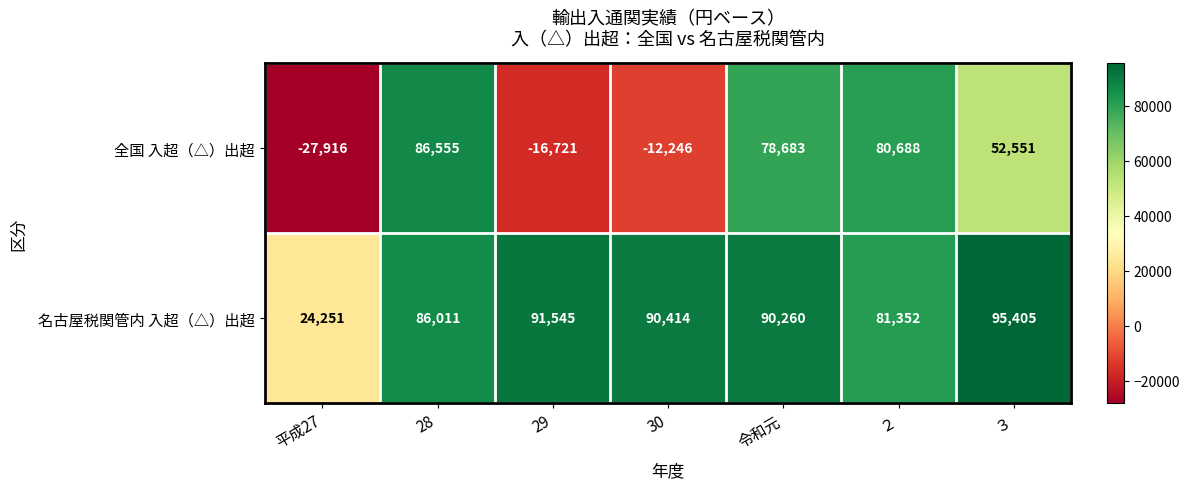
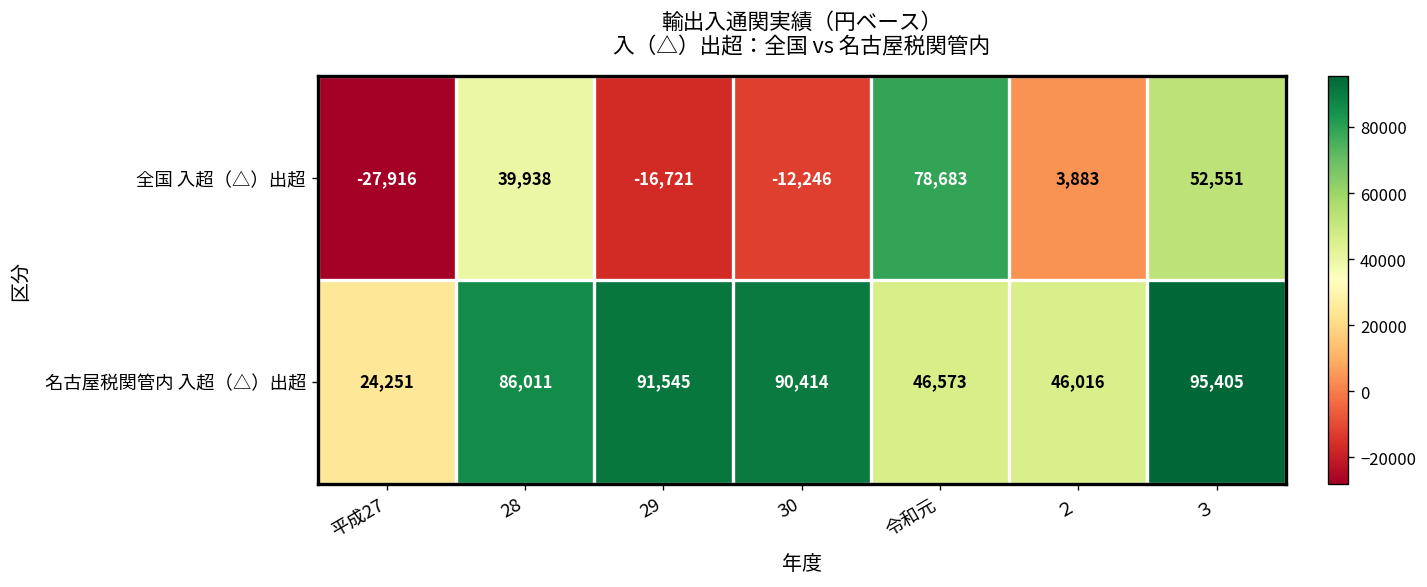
  {
    "全国 入超（△）出超": {
      "平成27": "-27,916",
-     "28": "86,555",
+     "28": "39,938",
      "29": "-16,721",
      "30": "-12,246",
      "令和元": "78,683",
-     "２": "80,688",
+     "２": "3,883",
      "３": "52,551"
    },
    "名古屋税関管内 入超（△）出超": {
      "平成27": "24,251",
      "28": "86,011",
      "29": "91,545",
      "30": "90,414",
-     "令和元": "90,260",
-     "２": "81,352",
+     "令和元": "46,573",
+     "２": "46,016",
      "３": "95,405"
    }
  }
